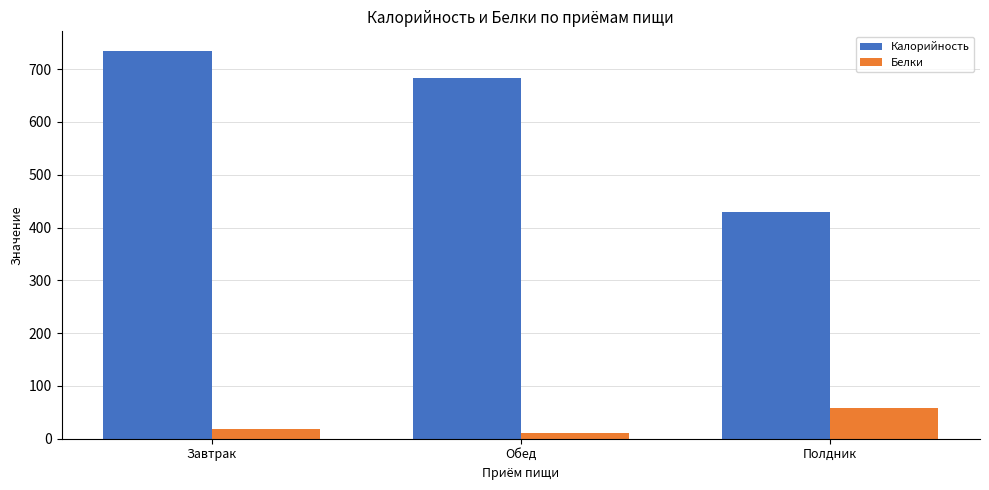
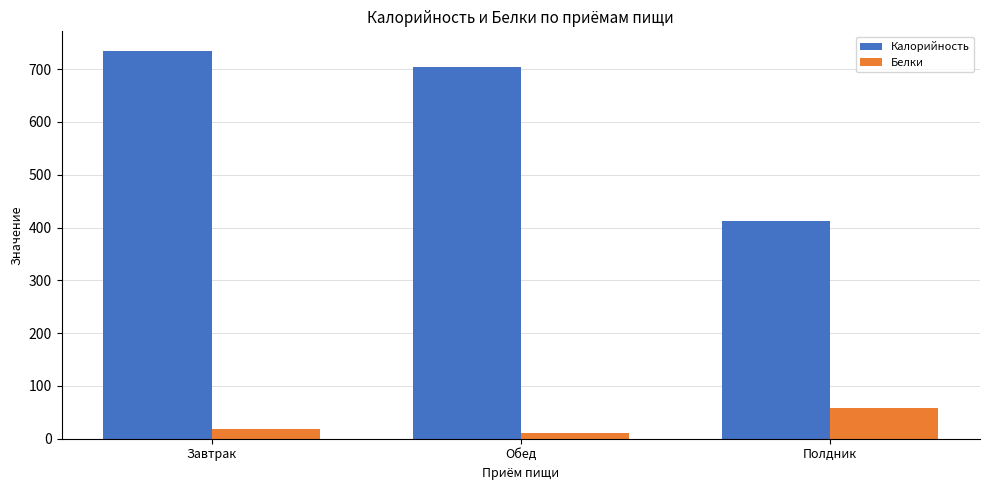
  {
    "Калорийность": {
      "Завтрак": 730,
-     "Обед": 680,
-     "Полдник": 430
+     "Обед": 700,
+     "Полдник": 410
    },
    "Белки": {
      "Завтрак": 20,
      "Обед": 10,
      "Полдник": 60
    }
  }
